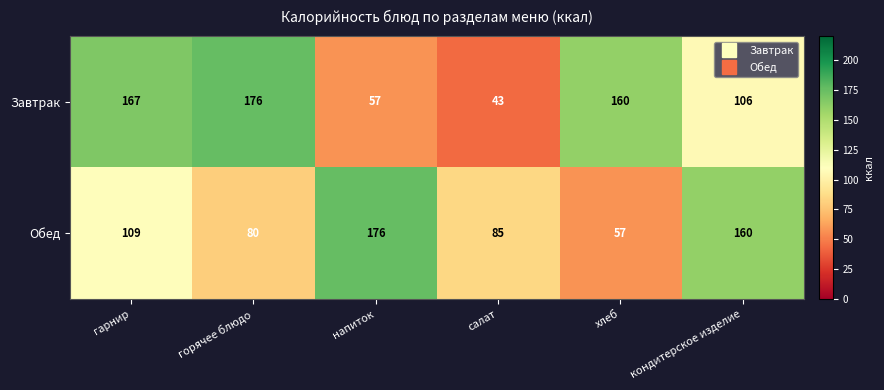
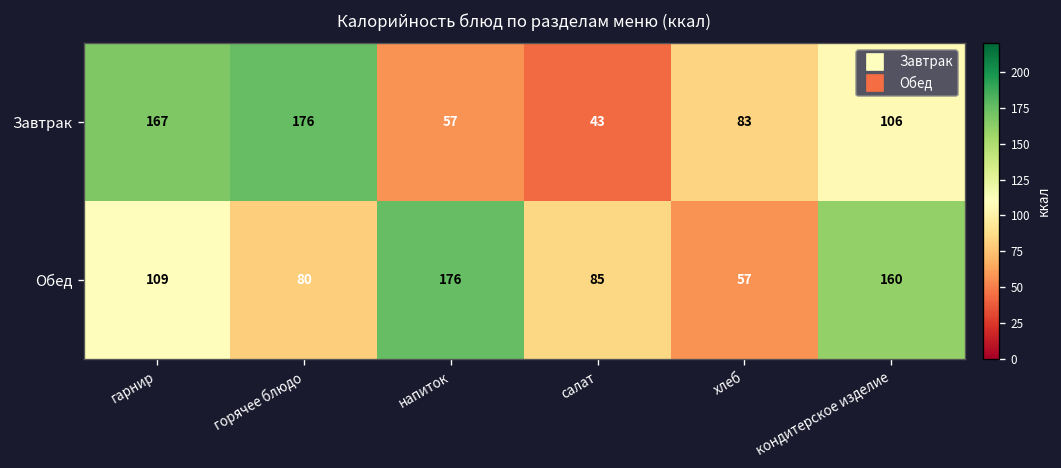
  {
    "Завтрак": {
      "гарнир": 167,
      "горячее блюдо": 176,
      "напиток": 57,
      "салат": 43,
-     "хлеб": 160,
+     "хлеб": 83,
      "кондитерское изделие": 106
    },
    "Обед": {
      "гарнир": 109,
      "горячее блюдо": 80,
      "напиток": 176,
      "салат": 85,
      "хлеб": 57,
      "кондитерское изделие": 160
    }
  }
